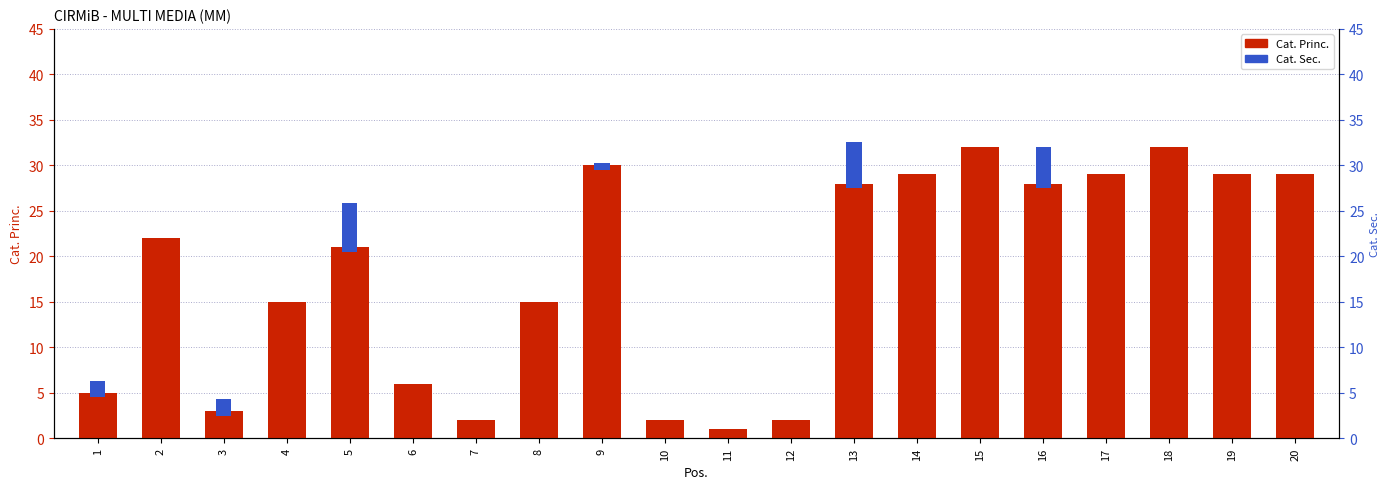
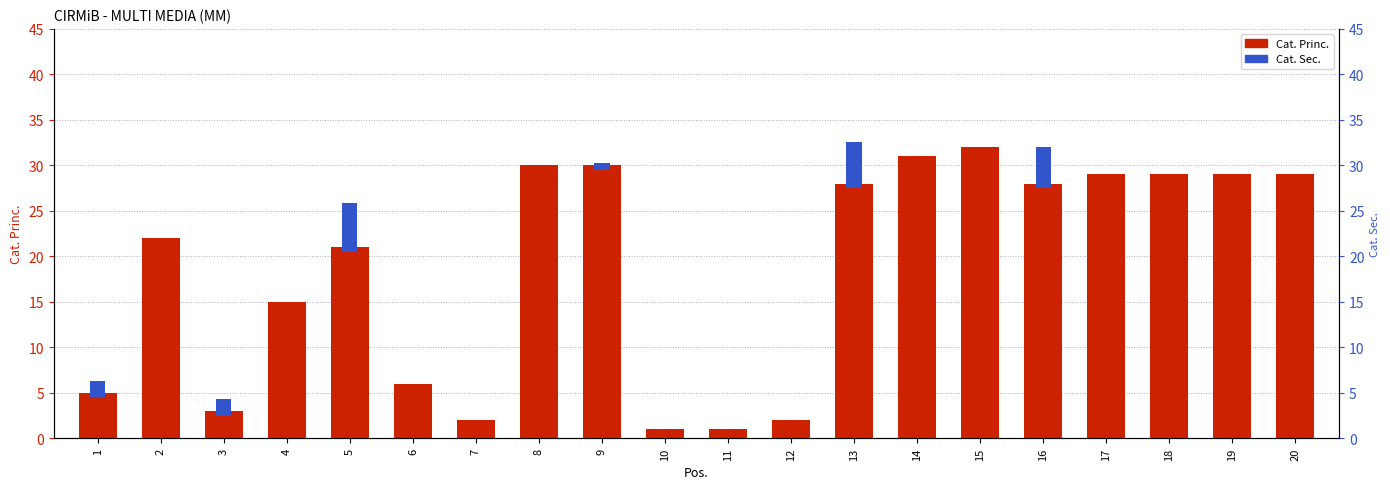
  {
    "Cat. Princ.": {
      "2": 22,
      "4": 15,
      "6": 6,
      "7": 2,
-     "8": 15,
-     "10": 2,
+     "8": 30,
+     "10": 1,
      "11": 1,
      "12": 2,
-     "14": 29,
+     "14": 31,
      "15": 32,
      "17": 29,
-     "18": 32,
+     "18": 29,
      "19": 29,
      "20": 29
    }
  }
